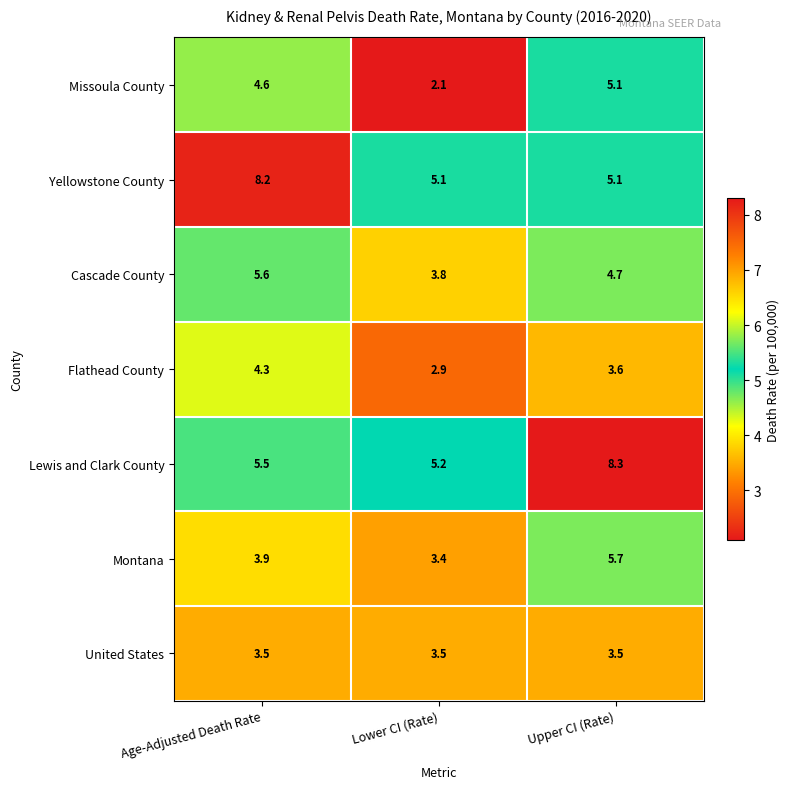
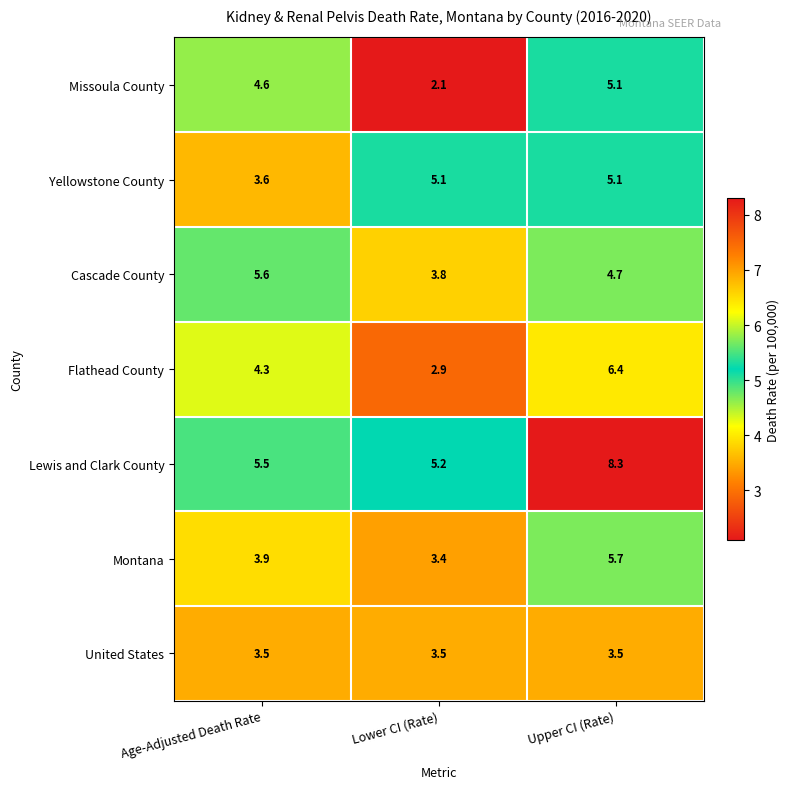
  {
    "Missoula County": {
      "Age-Adjusted Death Rate": 4.6,
      "Lower CI (Rate)": 2.1,
      "Upper CI (Rate)": 5.1
    },
    "Yellowstone County": {
-     "Age-Adjusted Death Rate": 8.2,
+     "Age-Adjusted Death Rate": 3.6,
      "Lower CI (Rate)": 5.1,
      "Upper CI (Rate)": 5.1
    },
    "Cascade County": {
      "Age-Adjusted Death Rate": 5.6,
      "Lower CI (Rate)": 3.8,
      "Upper CI (Rate)": 4.7
    },
    "Flathead County": {
      "Age-Adjusted Death Rate": 4.3,
      "Lower CI (Rate)": 2.9,
-     "Upper CI (Rate)": 3.6
+     "Upper CI (Rate)": 6.4
    },
    "Lewis and Clark County": {
      "Age-Adjusted Death Rate": 5.5,
      "Lower CI (Rate)": 5.2,
      "Upper CI (Rate)": 8.3
    },
    "Montana": {
      "Age-Adjusted Death Rate": 3.9,
      "Lower CI (Rate)": 3.4,
      "Upper CI (Rate)": 5.7
    },
    "United States": {
      "Age-Adjusted Death Rate": 3.5,
      "Lower CI (Rate)": 3.5,
      "Upper CI (Rate)": 3.5
    }
  }
